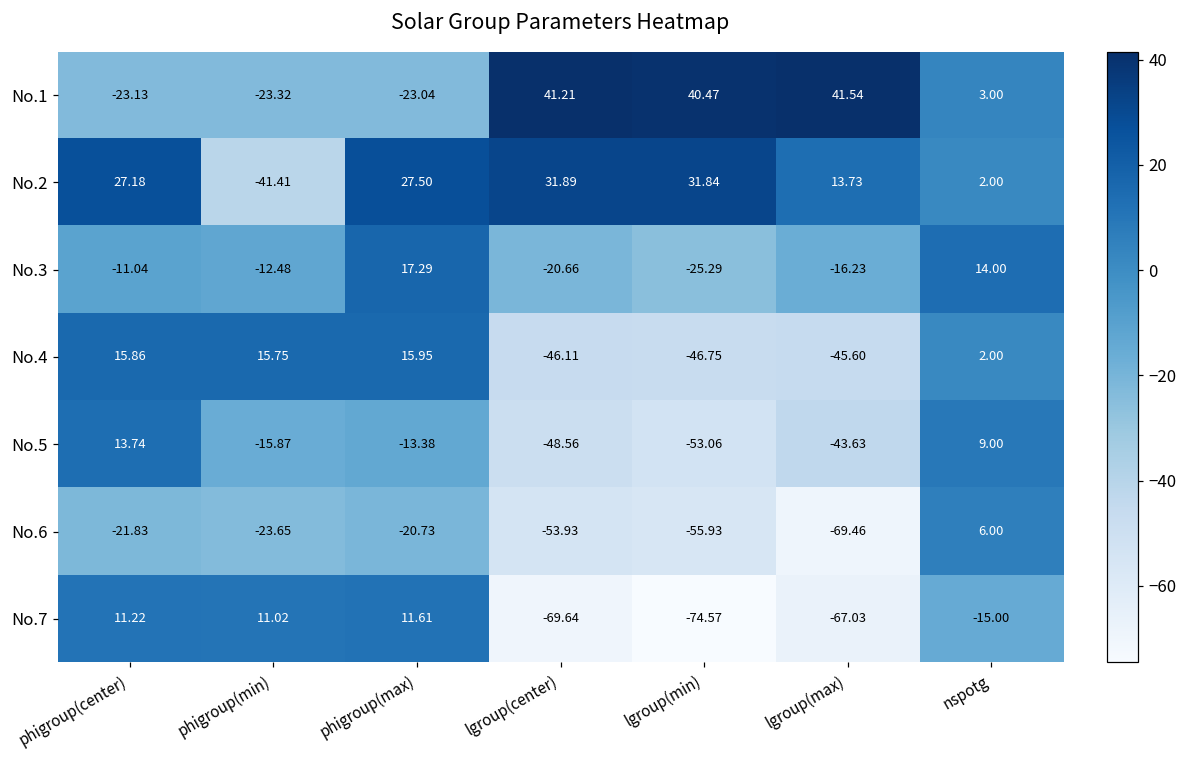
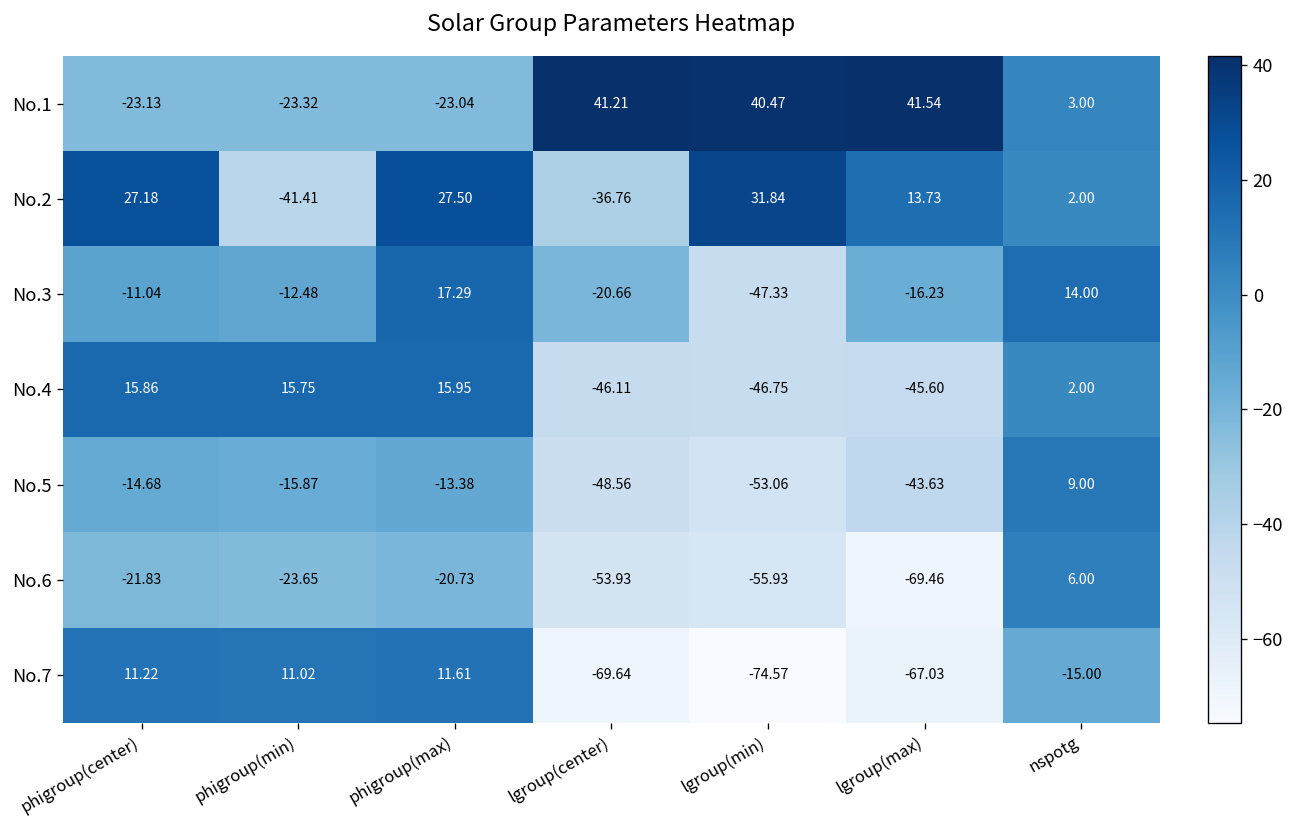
  {
    "No.1": {
      "phigroup(center)": -23.13,
      "phigroup(min)": -23.32,
      "phigroup(max)": -23.04,
      "lgroup(center)": 41.21,
      "lgroup(min)": 40.47,
      "lgroup(max)": 41.54,
      "nspotg": 3.00
    },
    "No.2": {
      "phigroup(center)": 27.18,
      "phigroup(min)": -41.41,
      "phigroup(max)": 27.50,
-     "lgroup(center)": 31.89,
+     "lgroup(center)": -36.76,
      "lgroup(min)": 31.84,
      "lgroup(max)": 13.73,
      "nspotg": 2.00
    },
    "No.3": {
      "phigroup(center)": -11.04,
      "phigroup(min)": -12.48,
      "phigroup(max)": 17.29,
      "lgroup(center)": -20.66,
-     "lgroup(min)": -25.29,
+     "lgroup(min)": -47.33,
      "lgroup(max)": -16.23,
      "nspotg": 14.00
    },
    "No.4": {
      "phigroup(center)": 15.86,
      "phigroup(min)": 15.75,
      "phigroup(max)": 15.95,
      "lgroup(center)": -46.11,
      "lgroup(min)": -46.75,
      "lgroup(max)": -45.60,
      "nspotg": 2.00
    },
    "No.5": {
-     "phigroup(center)": 13.74,
+     "phigroup(center)": -14.68,
      "phigroup(min)": -15.87,
      "phigroup(max)": -13.38,
      "lgroup(center)": -48.56,
      "lgroup(min)": -53.06,
      "lgroup(max)": -43.63,
      "nspotg": 9.00
    },
    "No.6": {
      "phigroup(center)": -21.83,
      "phigroup(min)": -23.65,
      "phigroup(max)": -20.73,
      "lgroup(center)": -53.93,
      "lgroup(min)": -55.93,
      "lgroup(max)": -69.46,
      "nspotg": 6.00
    },
    "No.7": {
      "phigroup(center)": 11.22,
      "phigroup(min)": 11.02,
      "phigroup(max)": 11.61,
      "lgroup(center)": -69.64,
      "lgroup(min)": -74.57,
      "lgroup(max)": -67.03,
      "nspotg": -15.00
    }
  }
